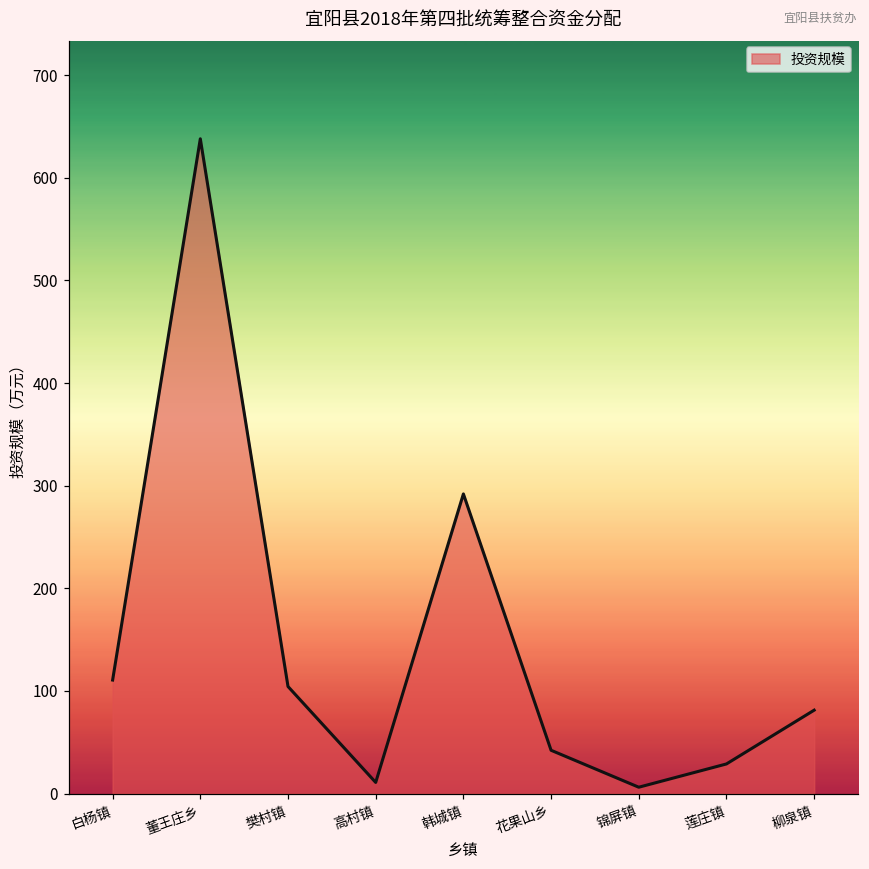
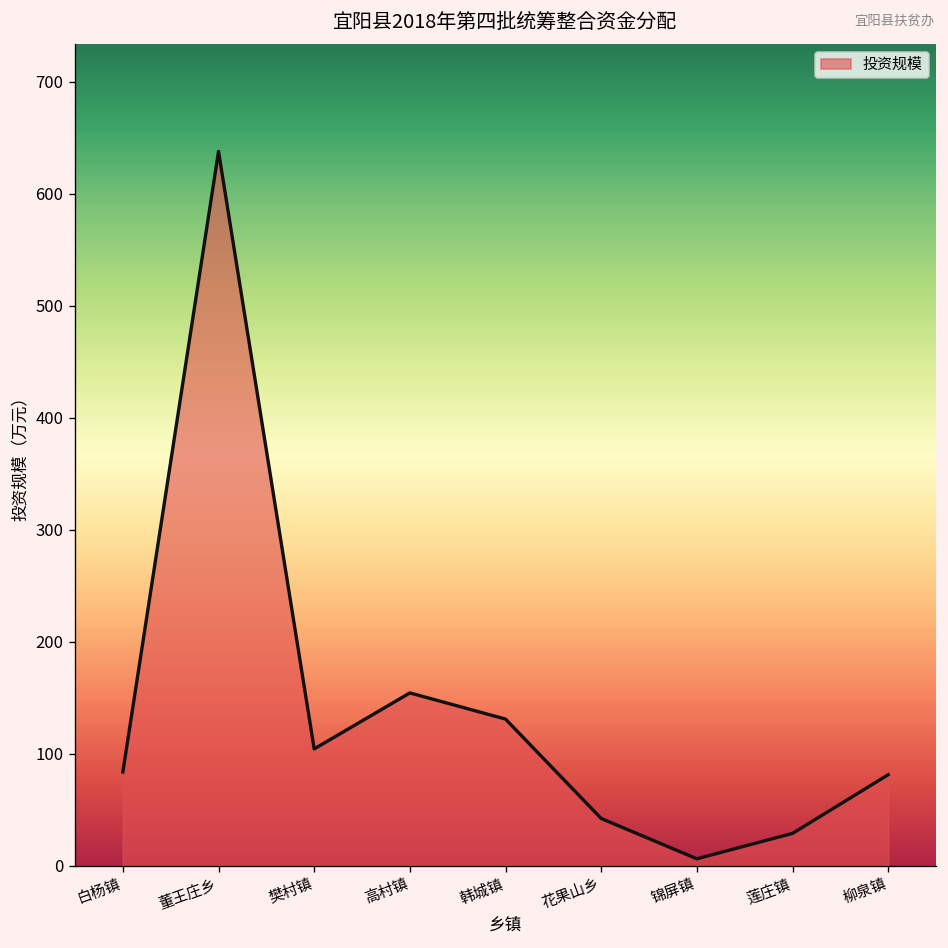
  {
-   "白杨镇": 110,
+   "白杨镇": 80,
    "董王庄乡": 640,
    "樊村镇": 100,
-   "高村镇": 10,
-   "韩城镇": 290,
+   "高村镇": 150,
+   "韩城镇": 130,
    "花果山乡": 40,
    "锦屏镇": 10,
    "莲庄镇": 30,
    "柳泉镇": 80
  }
